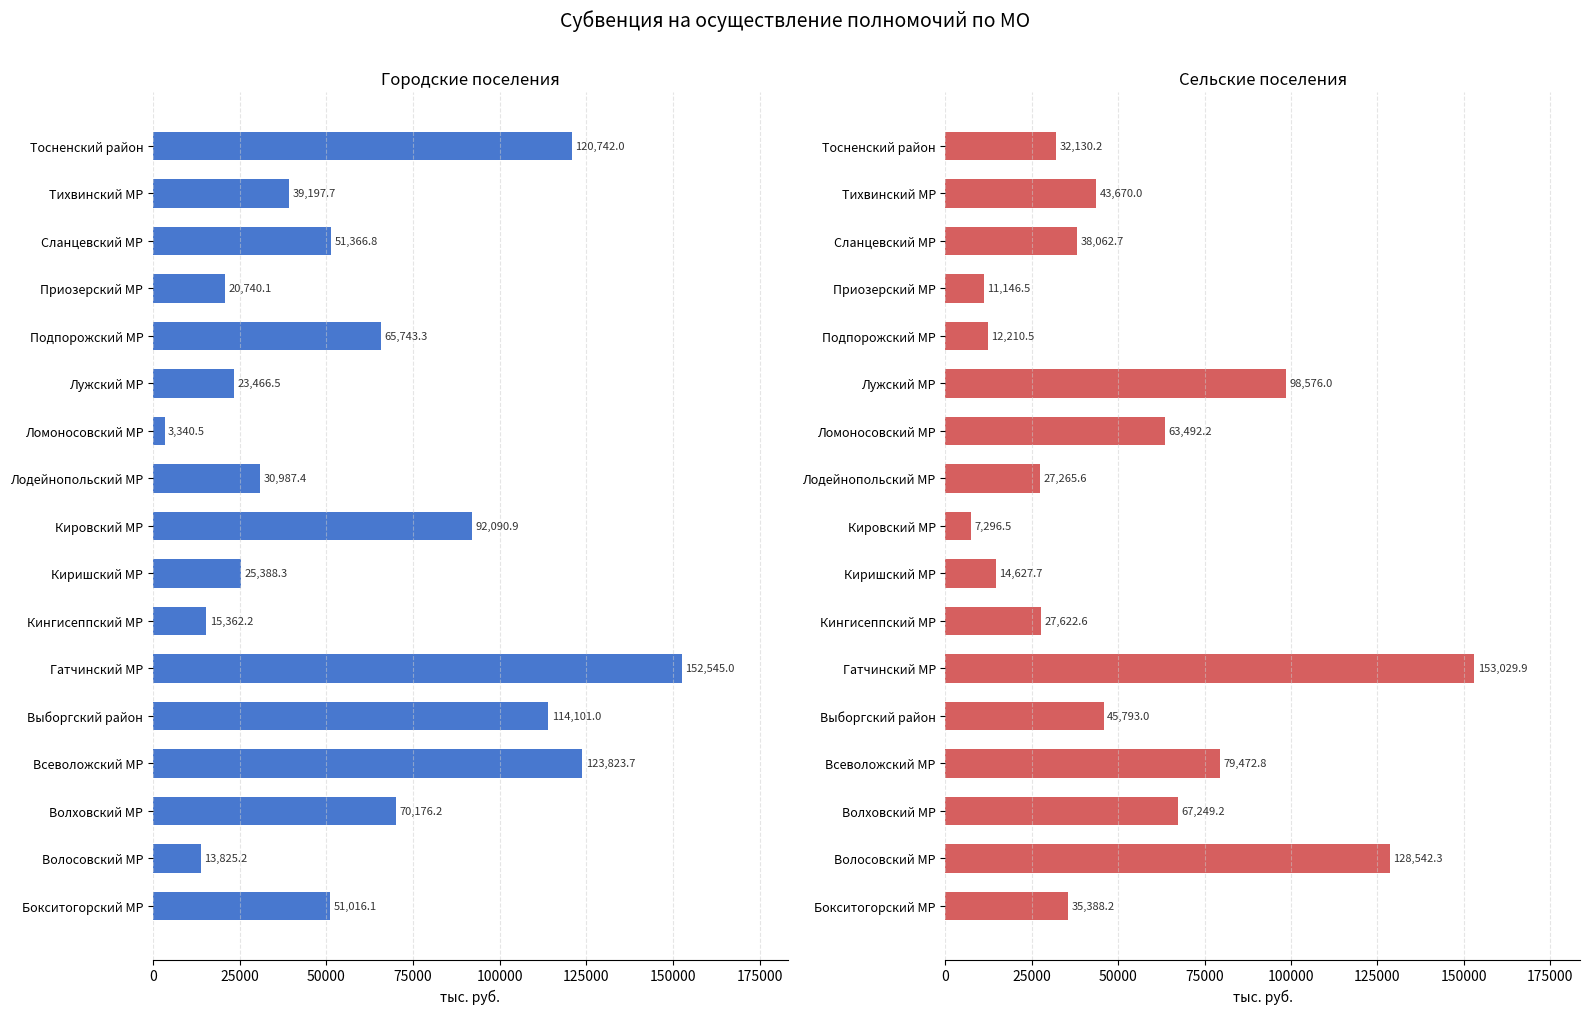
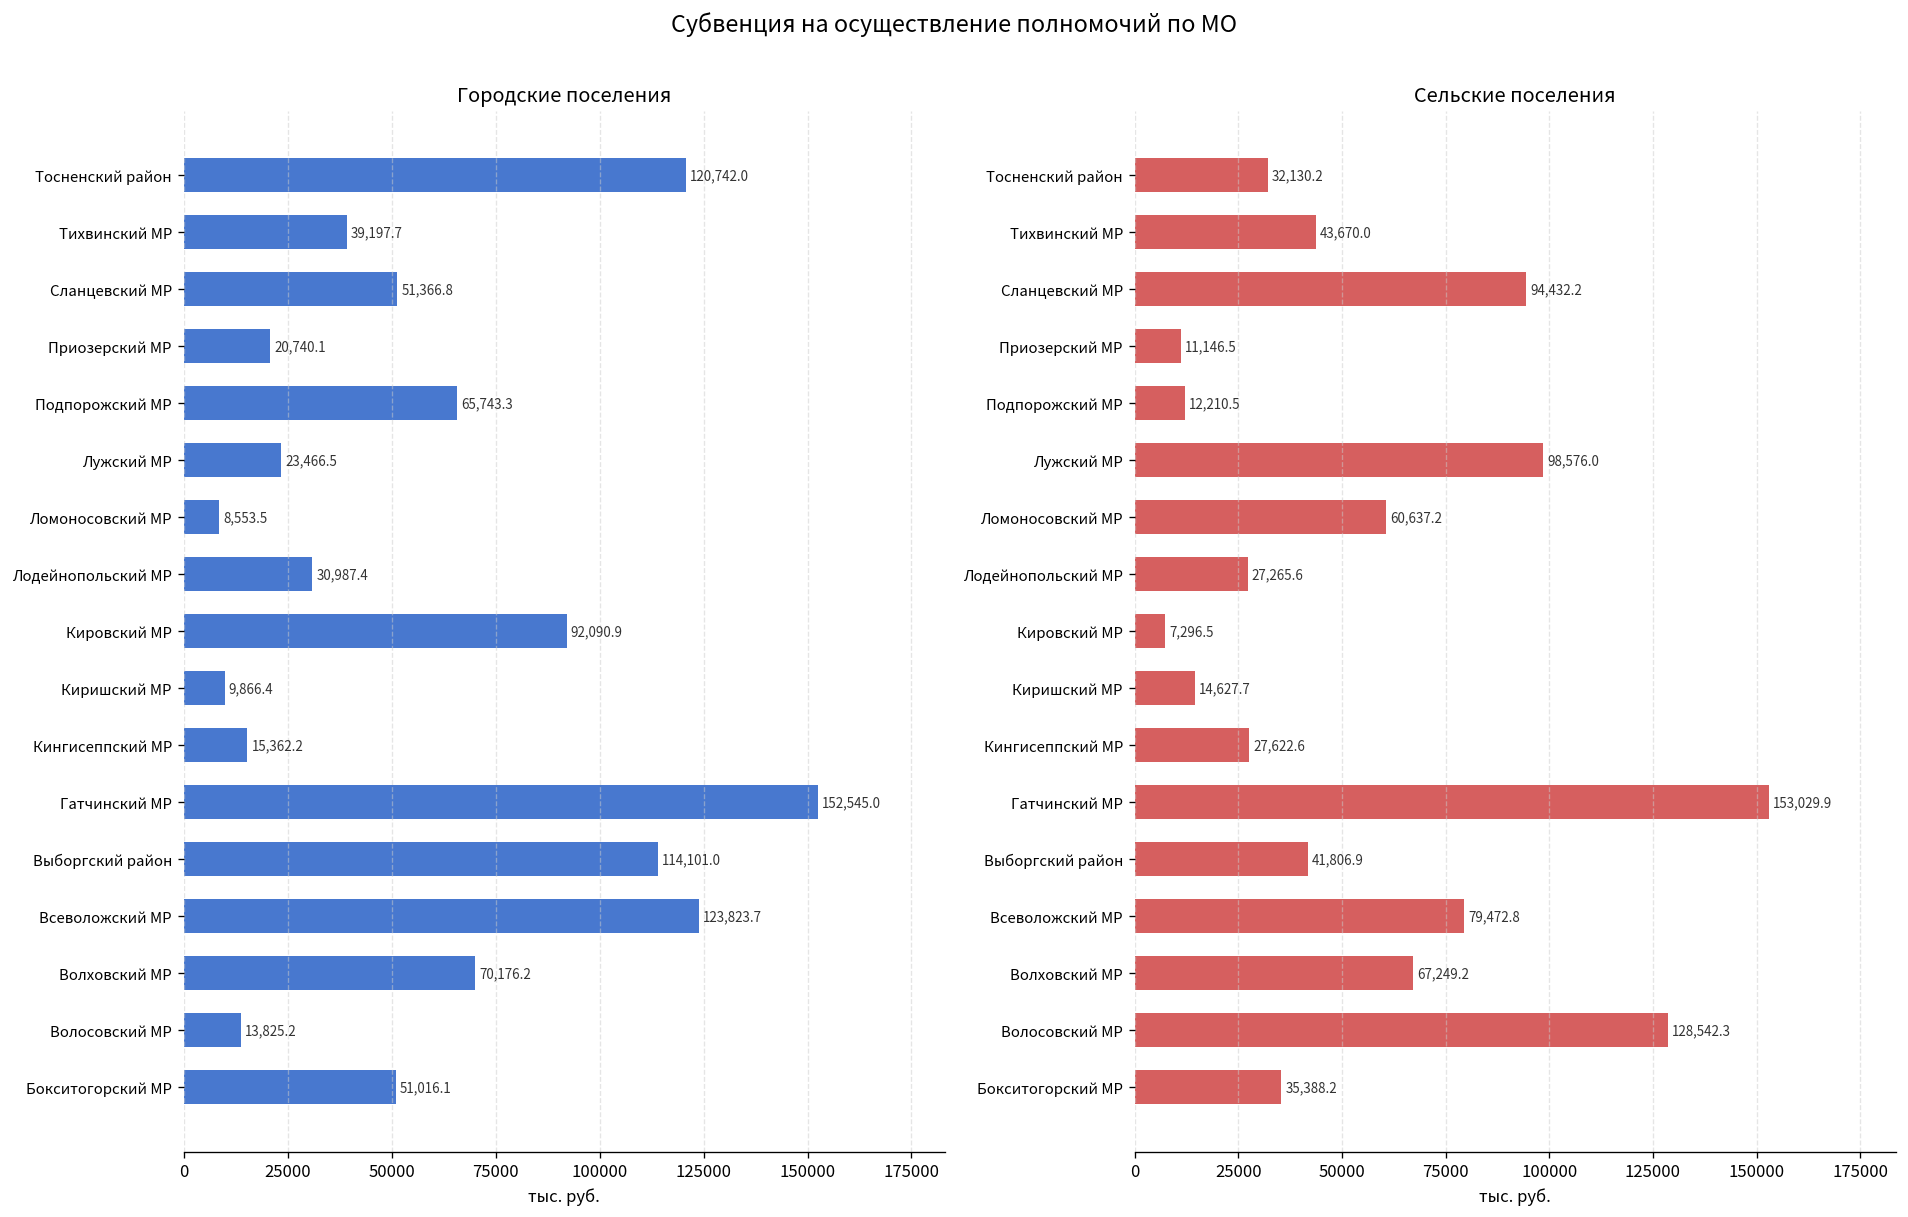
  {
    "Городские поселения": {
      "Тосненский район": "120,742.0",
      "Тихвинский МР": "39,197.7",
      "Сланцевский МР": "51,366.8",
      "Приозерский МР": "20,740.1",
      "Подпорожский МР": "65,743.3",
      "Лужский МР": "23,466.5",
-     "Ломоносовский МР": "3,340.5",
+     "Ломоносовский МР": "8,553.5",
      "Лодейнопольский МР": "30,987.4",
      "Кировский МР": "92,090.9",
-     "Киришский МР": "25,388.3",
+     "Киришский МР": "9,866.4",
      "Кингисеппский МР": "15,362.2",
      "Гатчинский МР": "152,545.0",
      "Выборгский район": "114,101.0",
      "Всеволожский МР": "123,823.7",
      "Волховский МР": "70,176.2",
      "Волосовский МР": "13,825.2",
      "Бокситогорский МР": "51,016.1"
    },
    "Сельские поселения": {
      "Тосненский район": "32,130.2",
      "Тихвинский МР": "43,670.0",
-     "Сланцевский МР": "38,062.7",
+     "Сланцевский МР": "94,432.2",
      "Приозерский МР": "11,146.5",
      "Подпорожский МР": "12,210.5",
      "Лужский МР": "98,576.0",
-     "Ломоносовский МР": "63,492.2",
+     "Ломоносовский МР": "60,637.2",
      "Лодейнопольский МР": "27,265.6",
      "Кировский МР": "7,296.5",
      "Киришский МР": "14,627.7",
      "Кингисеппский МР": "27,622.6",
      "Гатчинский МР": "153,029.9",
-     "Выборгский район": "45,793.0",
+     "Выборгский район": "41,806.9",
      "Всеволожский МР": "79,472.8",
      "Волховский МР": "67,249.2",
      "Волосовский МР": "128,542.3",
      "Бокситогорский МР": "35,388.2"
    }
  }
